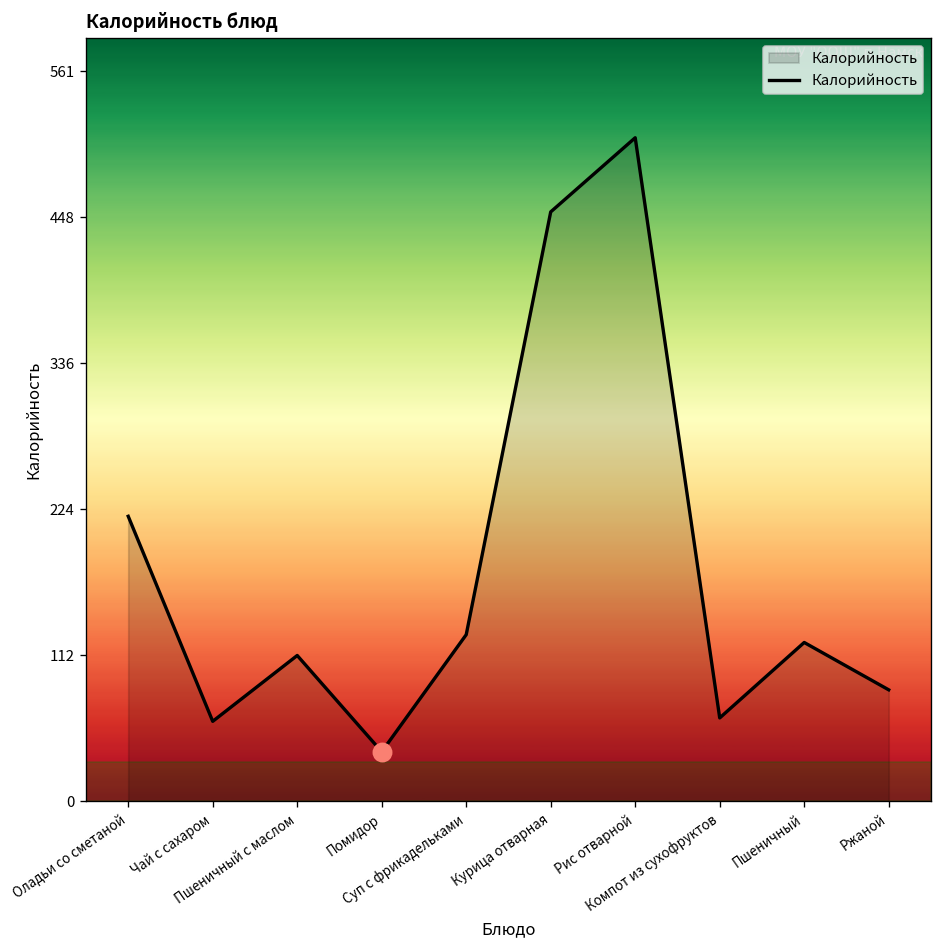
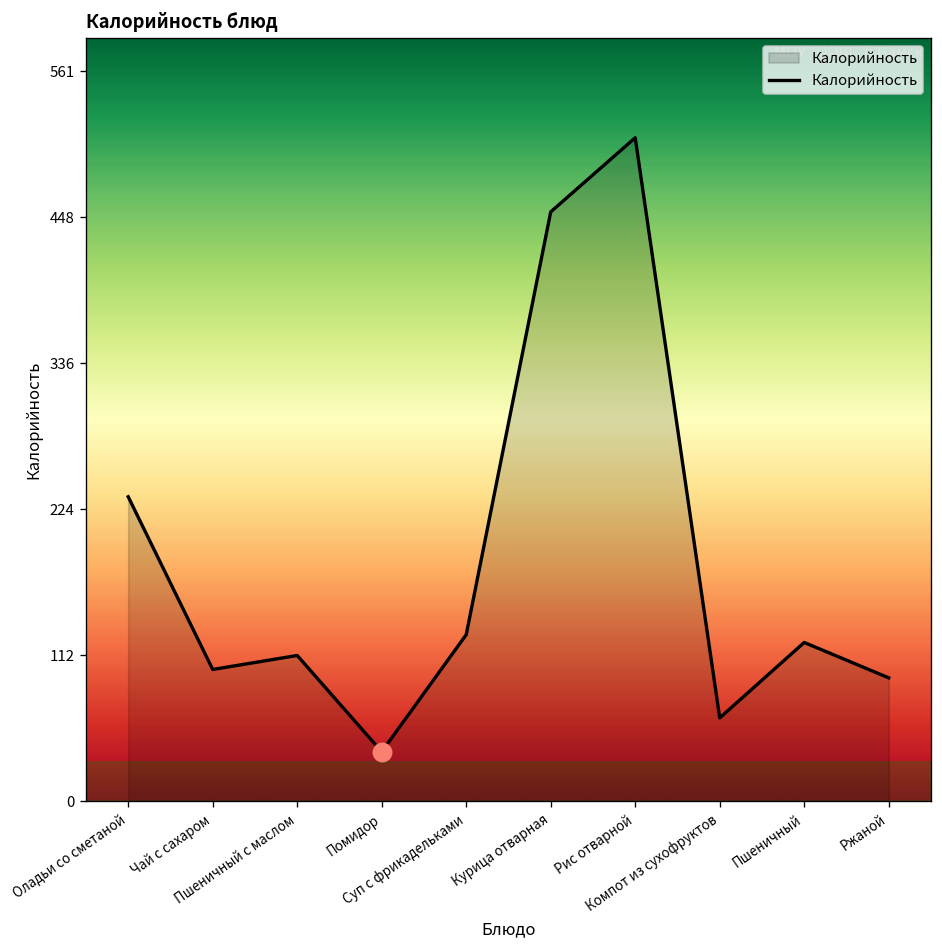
  {
    "Калорийность": {
-     "Оладьи со сметаной": 219,
-     "Чай с сахаром": 61,
+     "Оладьи со сметаной": 234,
+     "Чай с сахаром": 101,
      "Пшеничный с маслом": 112,
      "Суп с фрикадельками": 128,
      "Курица отварная": 453,
      "Рис отварной": 510,
      "Компот из сухофруктов": 64,
      "Пшеничный": 122,
-     "Ржаной": 86
+     "Ржаной": 95
    }
  }
